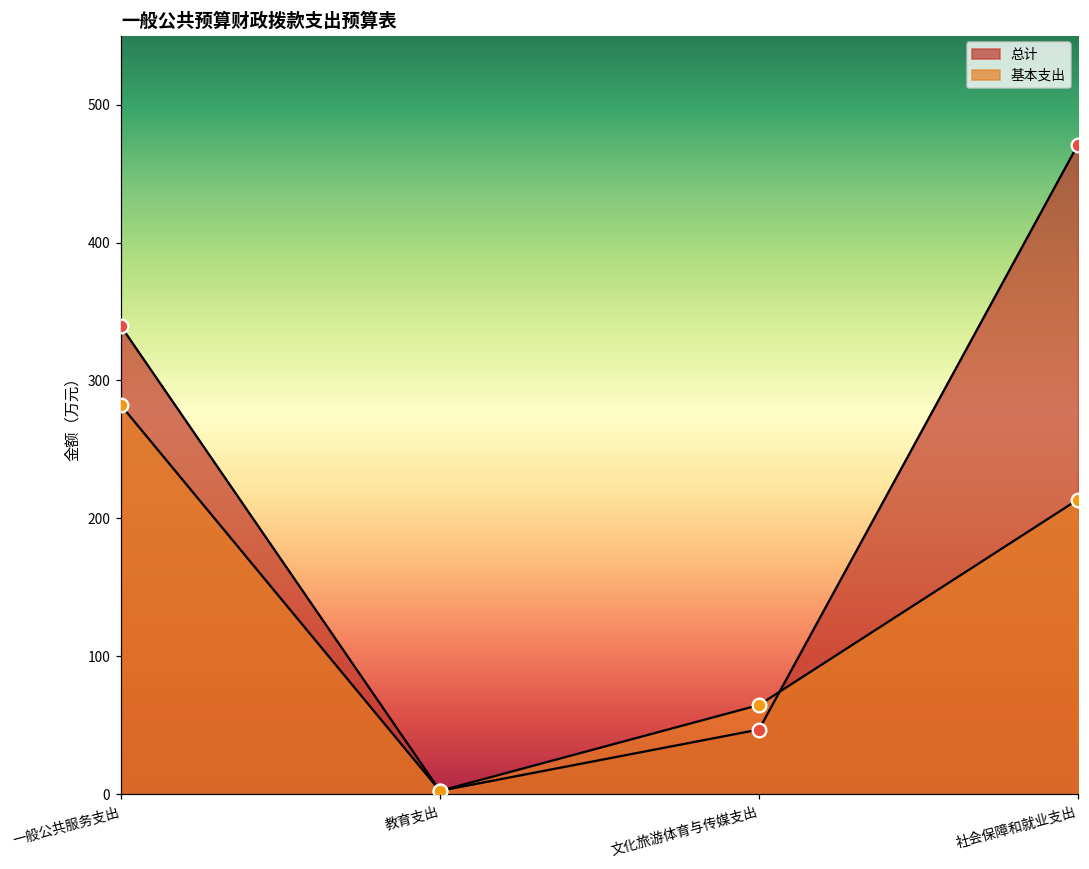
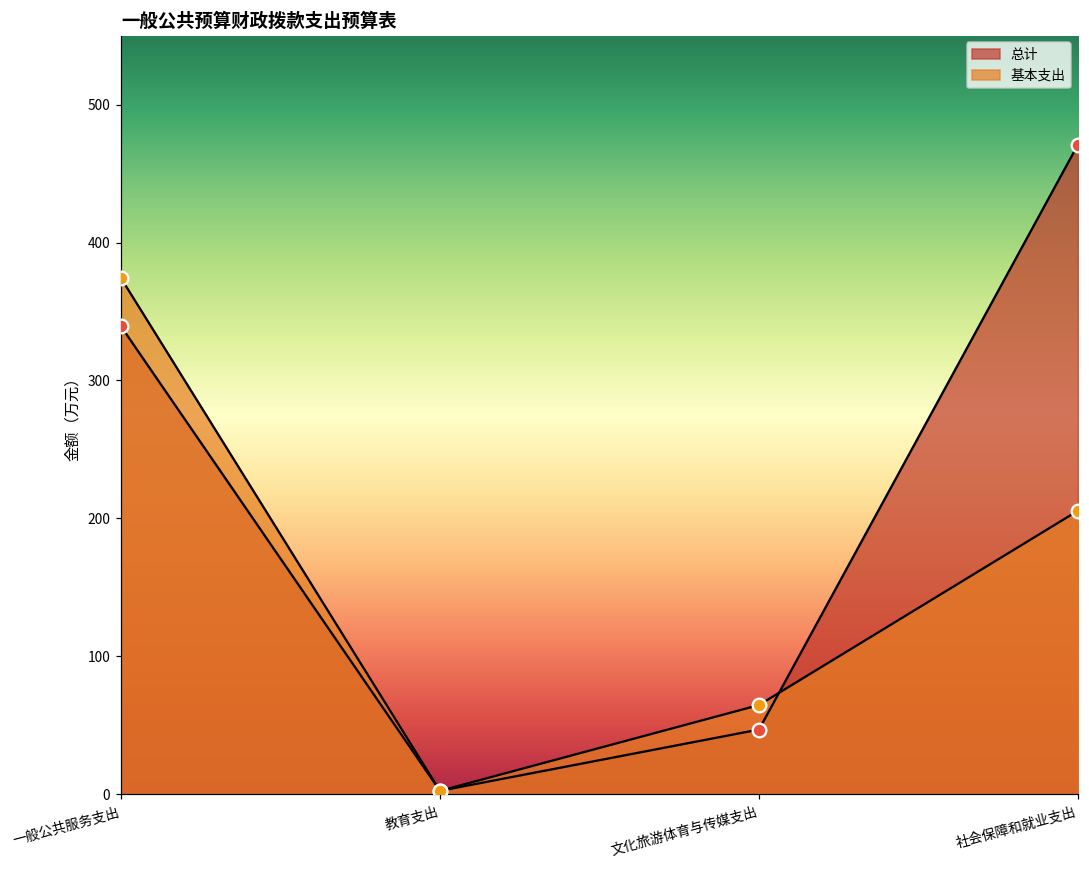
  {
    "总计": {
      "一般公共服务支出": 339,
      "文化旅游体育与传媒支出": 47,
      "社会保障和就业支出": 471
    },
    "基本支出": {
-     "一般公共服务支出": 282,
+     "一般公共服务支出": 374,
      "文化旅游体育与传媒支出": 65,
-     "社会保障和就业支出": 214
+     "社会保障和就业支出": 206
    }
  }
